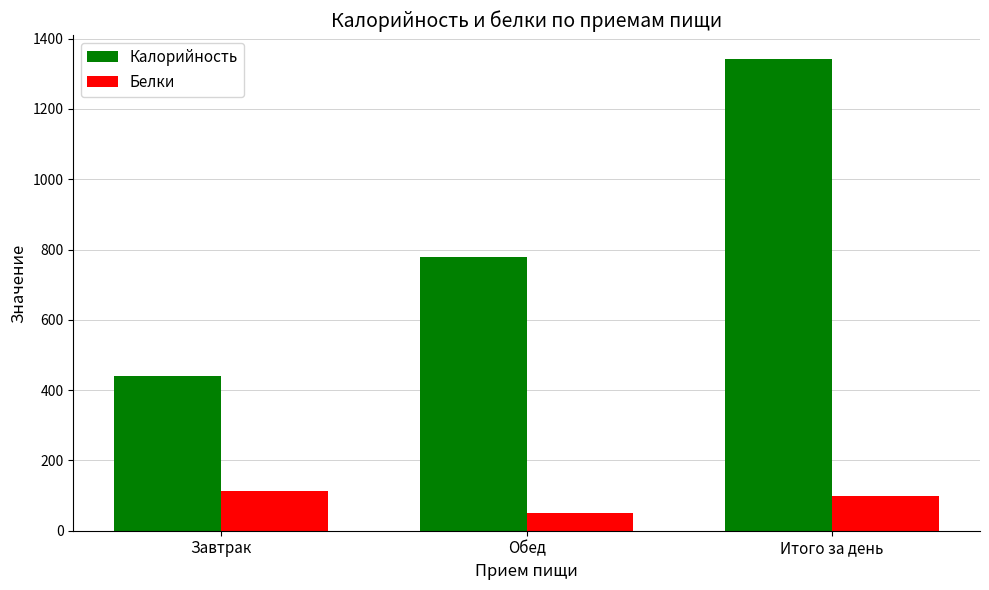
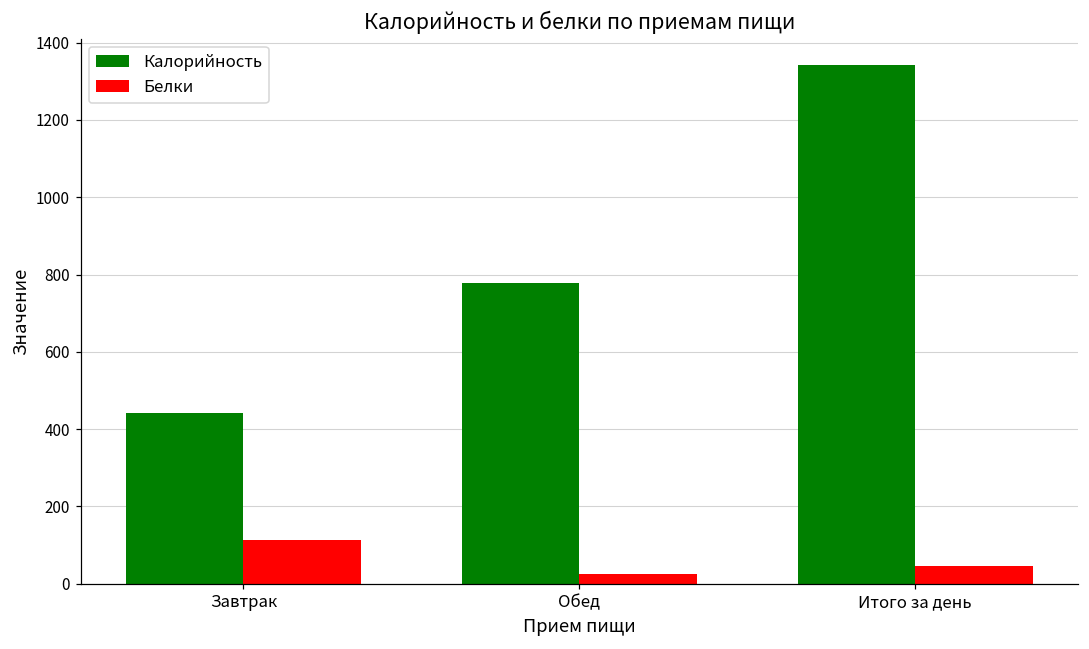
  {
    "Калорийность": {
      "Завтрак": 440,
      "Обед": 780,
      "Итого за день": 1340
    },
    "Белки": {
      "Завтрак": 110,
-     "Обед": 50,
-     "Итого за день": 100
+     "Обед": 30,
+     "Итого за день": 50
    }
  }
